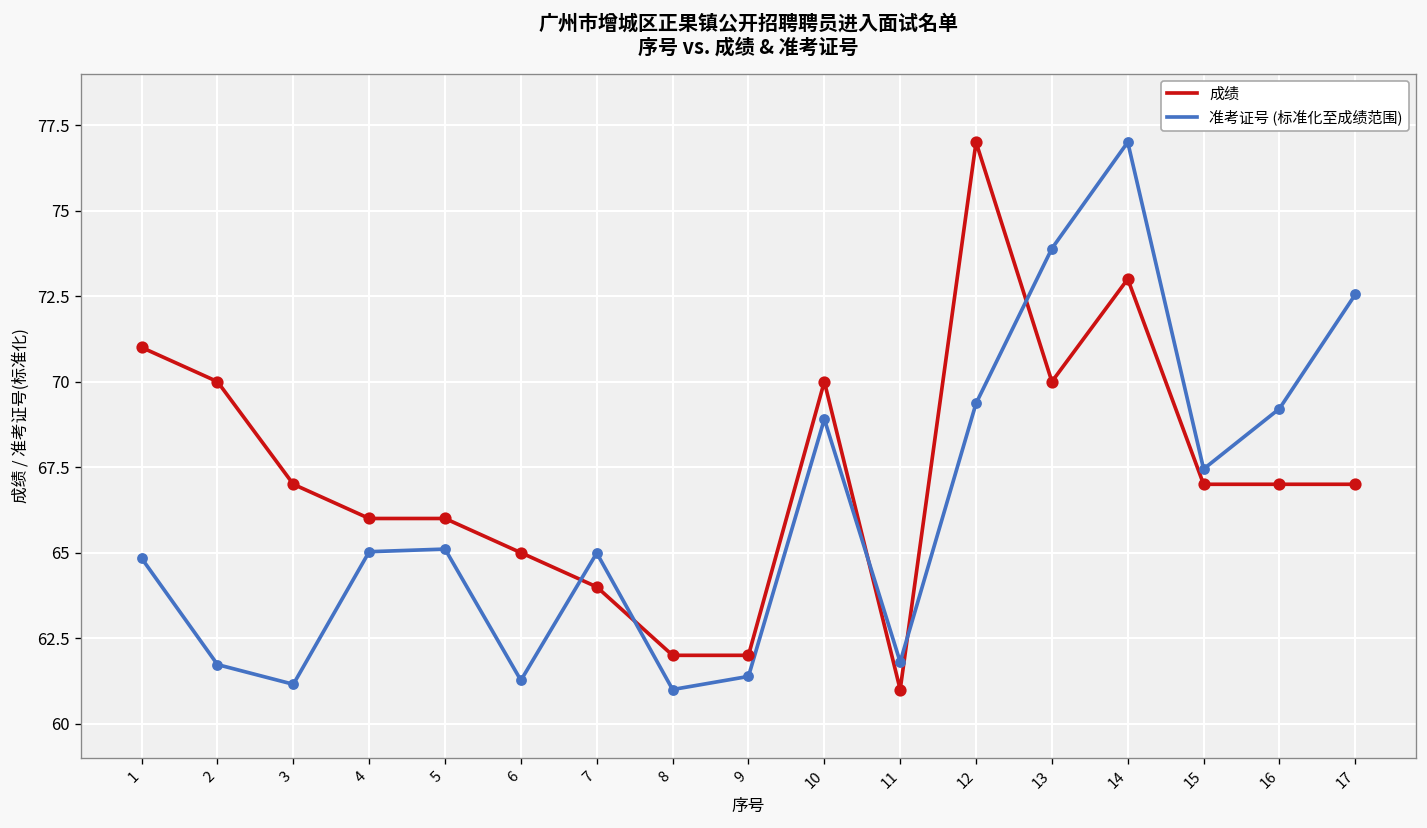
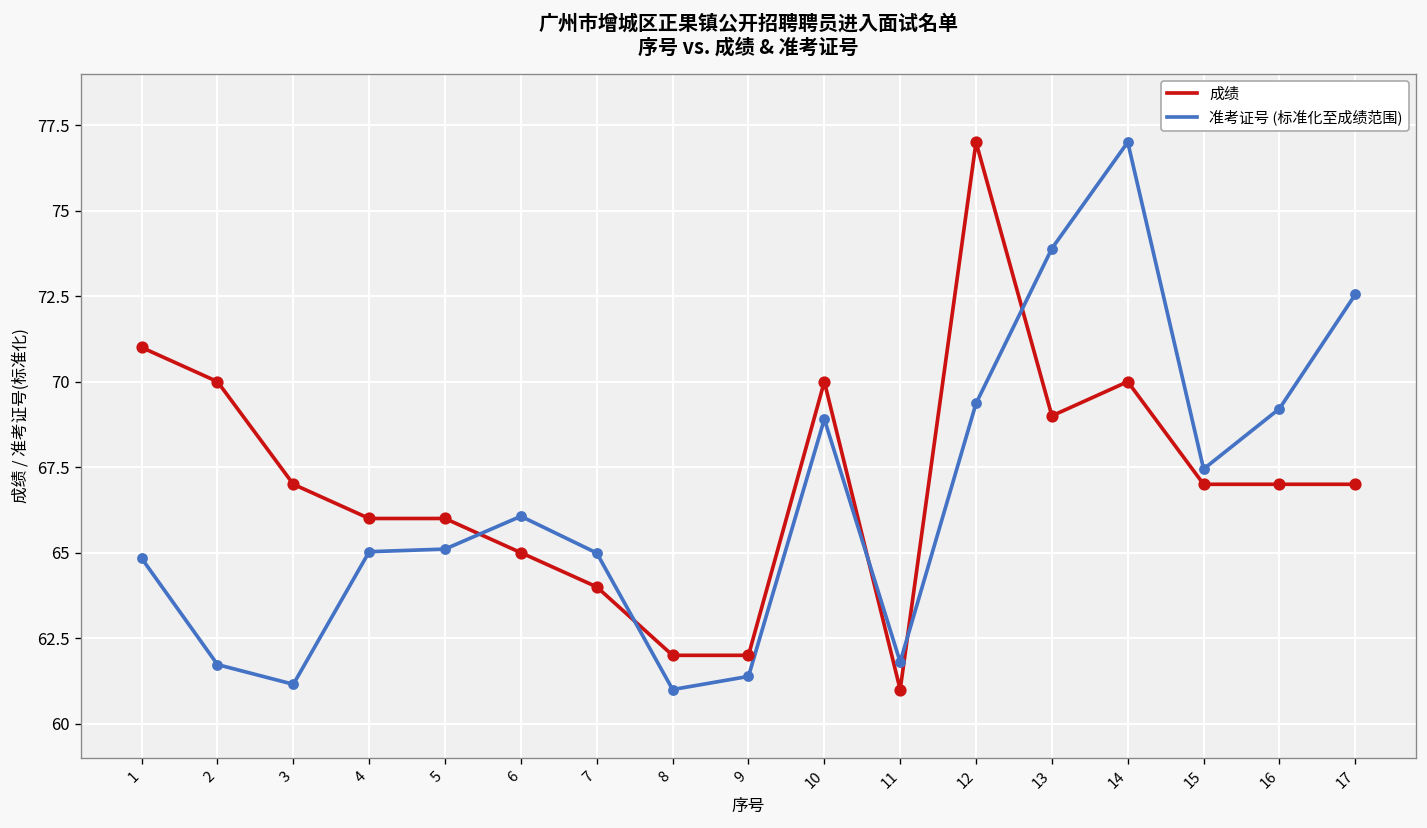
  {
    "成绩": {
      "1": 71,
      "2": 70,
      "3": 67,
      "4": 66,
      "5": 66,
      "6": 65,
      "7": 64,
      "8": 62,
      "9": 62,
      "10": 70,
      "11": 61,
      "12": 77,
-     "13": 70,
-     "14": 73,
+     "13": 69,
+     "14": 70,
      "15": 67,
      "16": 67,
      "17": 67
    },
    "准考证号 (标准化至成绩范围)": {
      "1": 64.8,
      "2": 61.7,
      "3": 61.2,
      "4": 65.0,
      "5": 65.1,
-     "6": 61.3,
+     "6": 66.1,
      "7": 65.0,
      "8": 61.0,
      "9": 61.4,
      "10": 68.9,
      "11": 61.8,
      "12": 69.4,
      "13": 73.9,
      "14": 77.0,
      "15": 67.4,
      "16": 69.2,
      "17": 72.5
    }
  }
